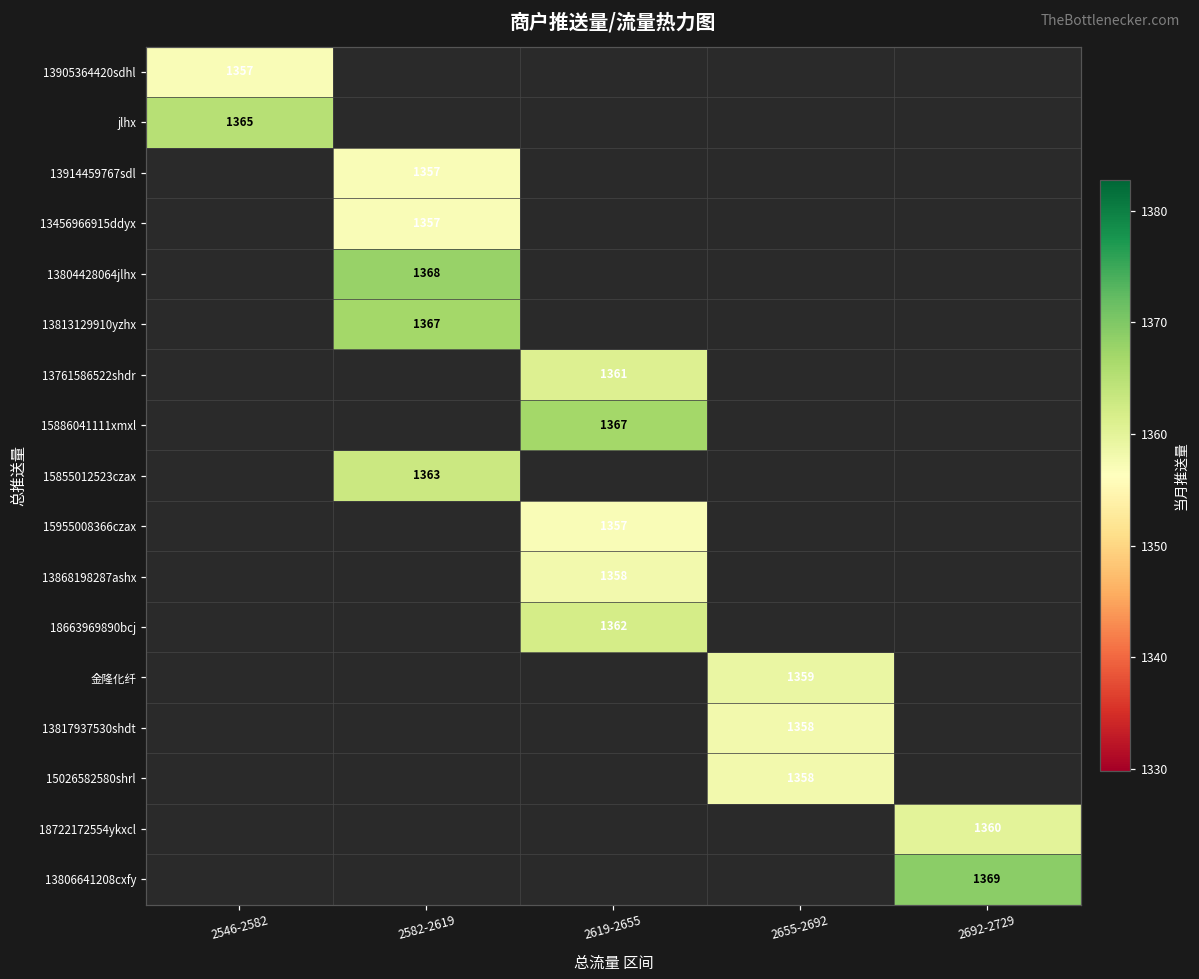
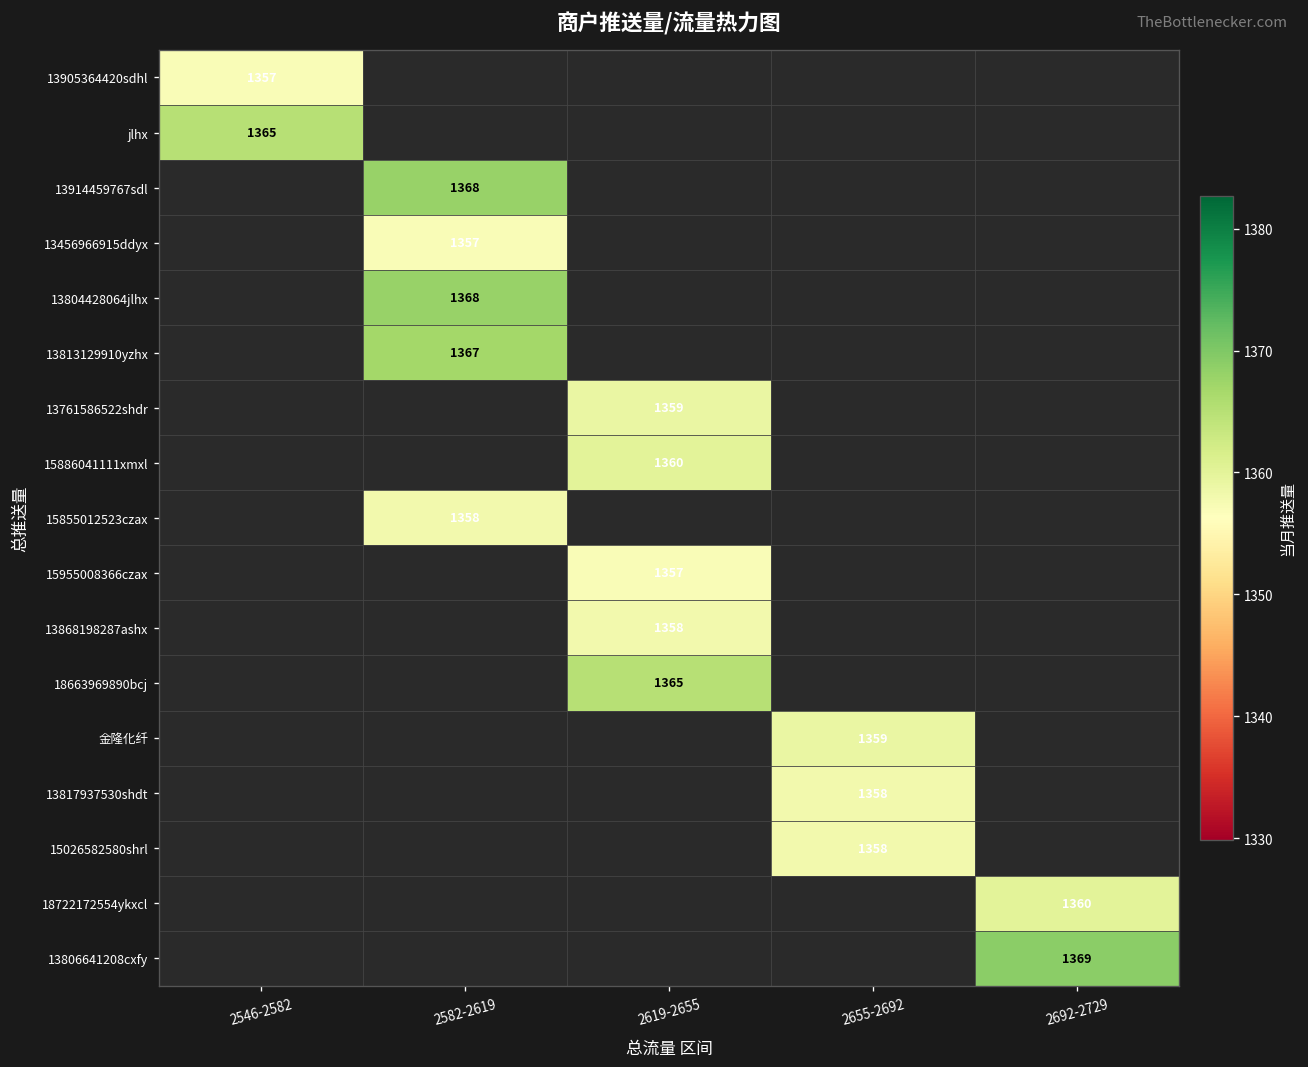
  {
    "13905364420sdhl": {
      "2546-2582": 1357
    },
    "jlhx": {
      "2546-2582": 1365
    },
    "13914459767sdl": {
-     "2582-2619": 1357
+     "2582-2619": 1368
    },
    "13456966915ddyx": {
      "2582-2619": 1357
    },
    "13804428064jlhx": {
      "2582-2619": 1368
    },
    "13813129910yzhx": {
      "2582-2619": 1367
    },
    "13761586522shdr": {
-     "2619-2655": 1361
+     "2619-2655": 1359
    },
    "15886041111xmxl": {
-     "2619-2655": 1367
+     "2619-2655": 1360
    },
    "15855012523czax": {
-     "2582-2619": 1363
+     "2582-2619": 1358
    },
    "15955008366czax": {
      "2619-2655": 1357
    },
    "13868198287ashx": {
      "2619-2655": 1358
    },
    "18663969890bcj": {
-     "2619-2655": 1362
+     "2619-2655": 1365
    },
    "金隆化纤": {
      "2655-2692": 1359
    },
    "13817937530shdt": {
      "2655-2692": 1358
    },
    "15026582580shrl": {
      "2655-2692": 1358
    },
    "18722172554ykxcl": {
      "2692-2729": 1360
    },
    "13806641208cxfy": {
      "2692-2729": 1369
    }
  }
